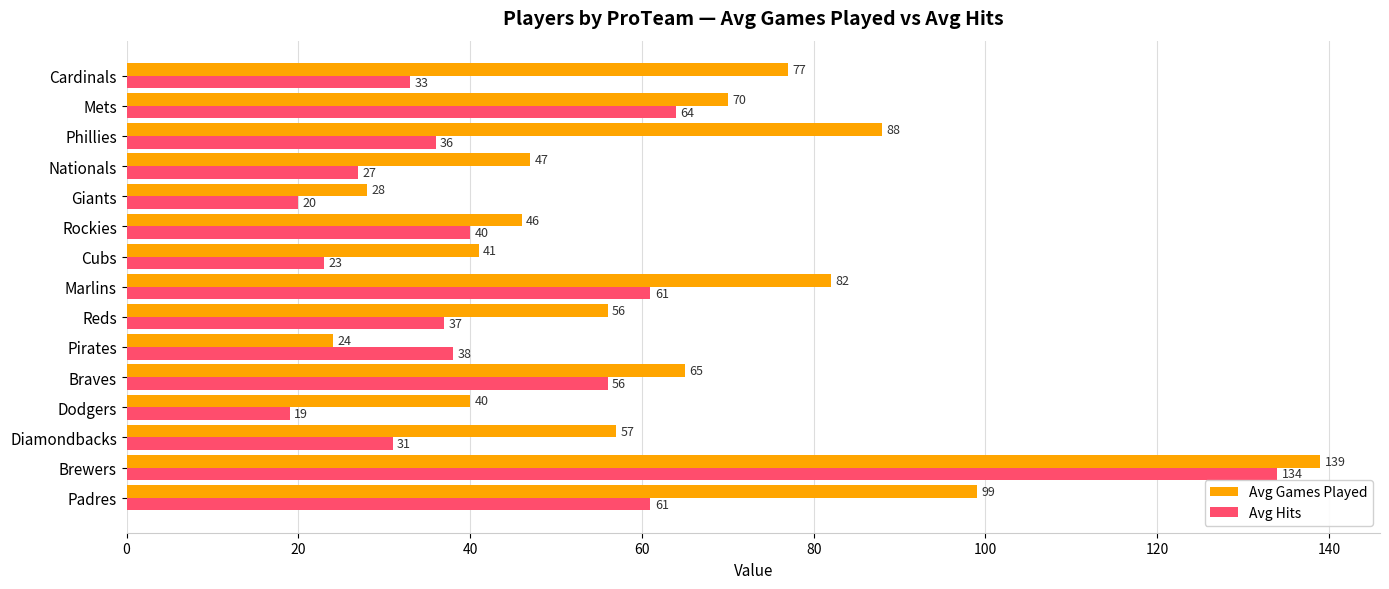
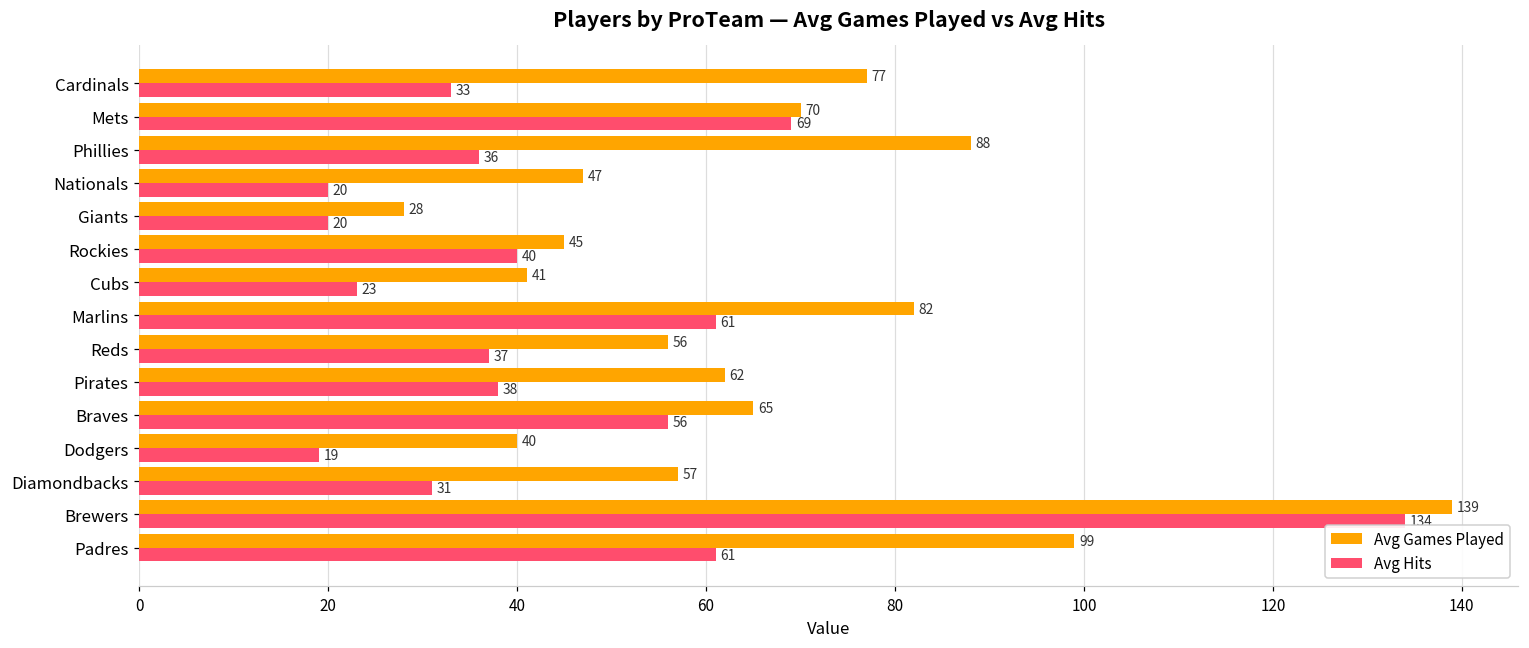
  {
    "Avg Games Played": {
      "Cardinals": 77,
      "Mets": 70,
      "Phillies": 88,
      "Nationals": 47,
      "Giants": 28,
-     "Rockies": 46,
+     "Rockies": 45,
      "Cubs": 41,
      "Marlins": 82,
      "Reds": 56,
-     "Pirates": 24,
+     "Pirates": 62,
      "Braves": 65,
      "Dodgers": 40,
      "Diamondbacks": 57,
      "Brewers": 139,
      "Padres": 99
    },
    "Avg Hits": {
      "Cardinals": 33,
-     "Mets": 64,
+     "Mets": 69,
      "Phillies": 36,
-     "Nationals": 27,
+     "Nationals": 20,
      "Giants": 20,
      "Rockies": 40,
      "Cubs": 23,
      "Marlins": 61,
      "Reds": 37,
      "Pirates": 38,
      "Braves": 56,
      "Dodgers": 19,
      "Diamondbacks": 31,
      "Padres": 61
    }
  }
